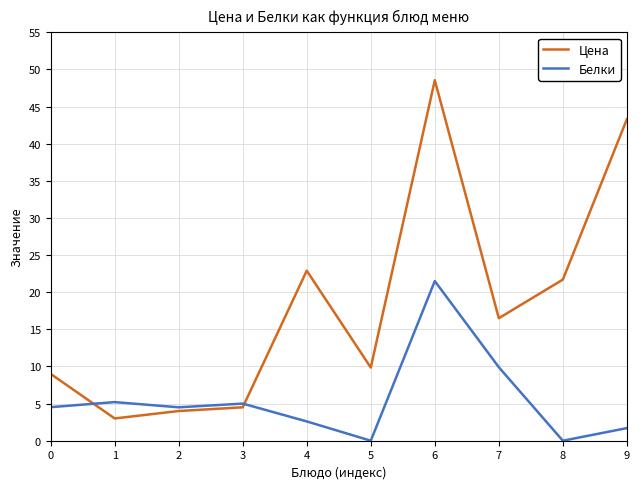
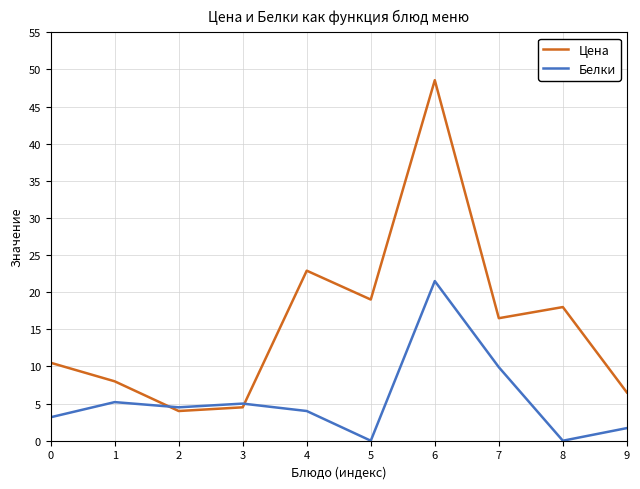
  {
    "Цена": {
-     "0": 9,
-     "1": 3,
+     "0": 11,
+     "1": 8,
      "2": 4,
      "3": 5,
      "4": 23,
-     "5": 10,
+     "5": 19,
      "6": 49,
      "7": 17,
-     "8": 22,
-     "9": 43
+     "8": 18,
+     "9": 7
    },
    "Белки": {
-     "0": 5,
+     "0": 3,
      "1": 5,
      "2": 5,
      "3": 5,
-     "4": 3,
+     "4": 4,
      "5": 0,
      "6": 22,
      "7": 10,
      "8": 0,
      "9": 2
    }
  }
